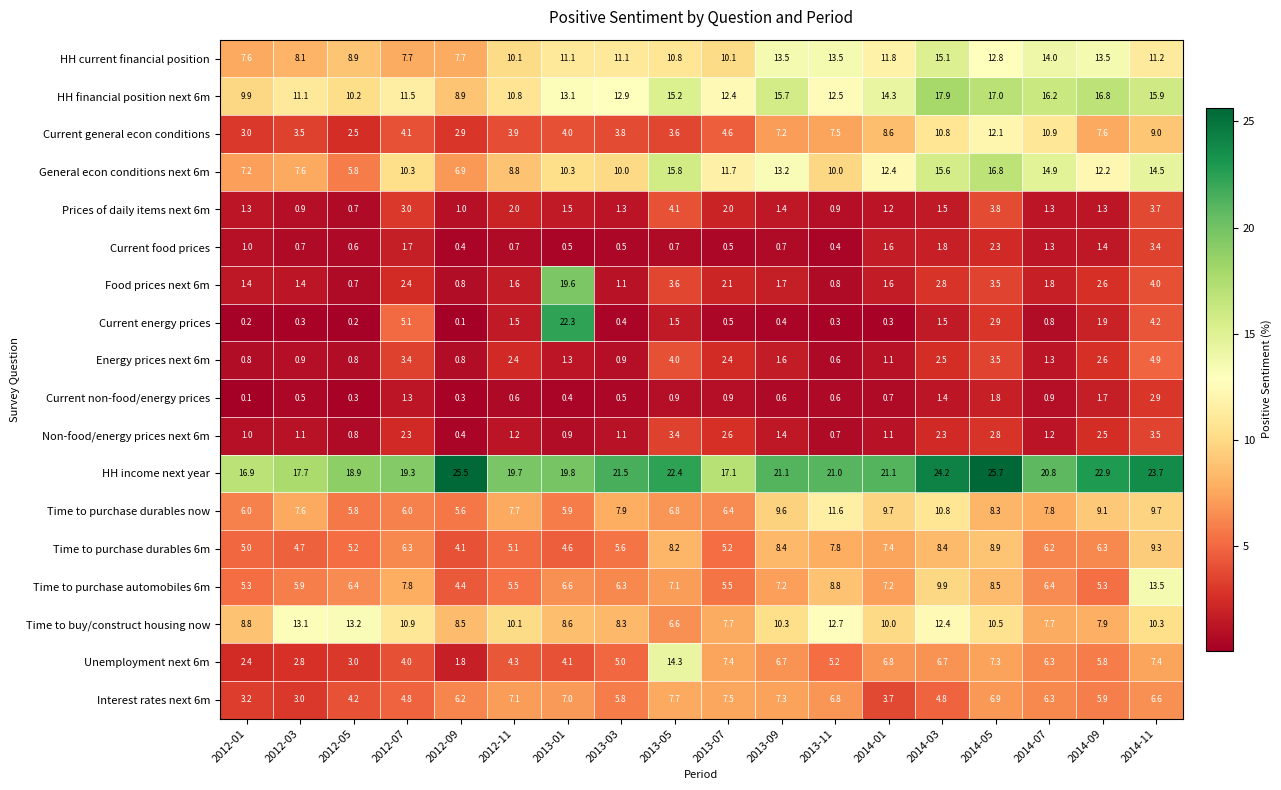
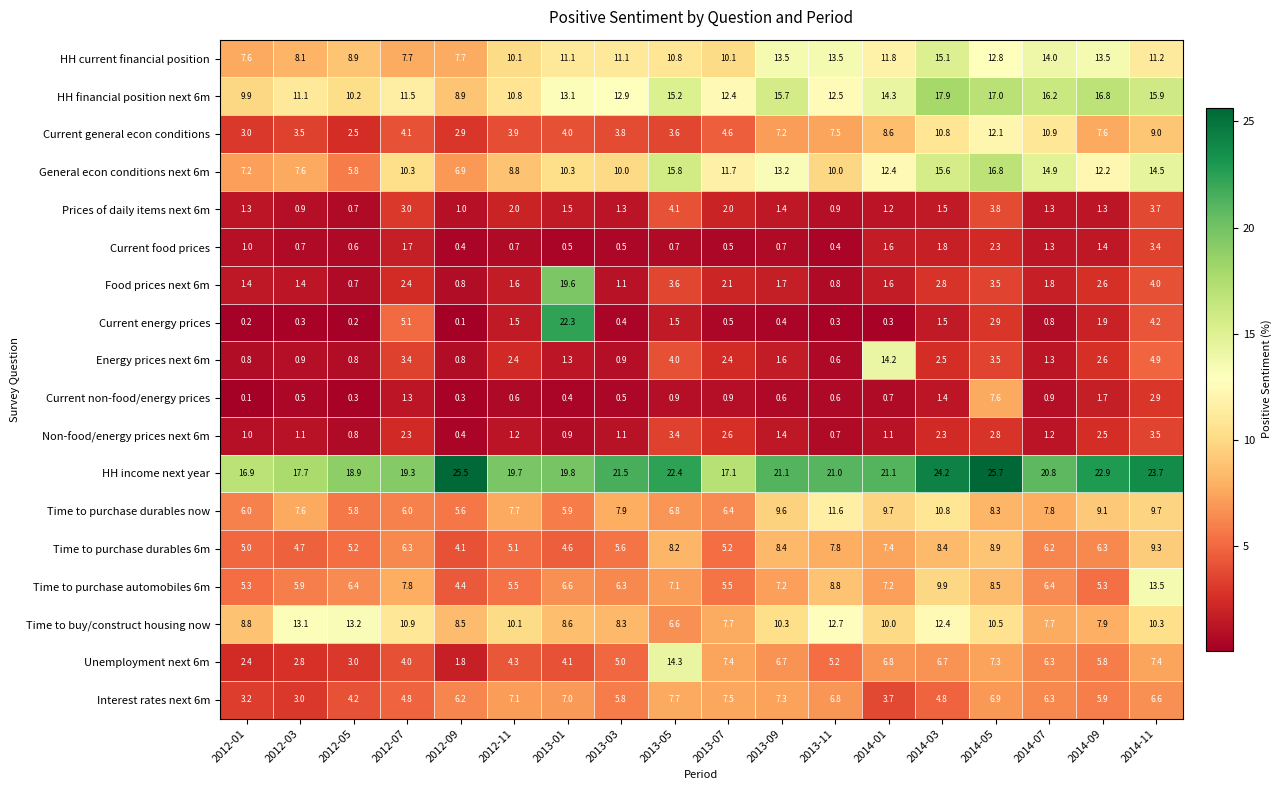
  {
    "Energy prices next 6m": {
      "2012-01": 0.8,
      "2012-03": 0.9,
      "2012-05": 0.8,
      "2012-07": 3.4,
      "2012-09": 0.8,
      "2012-11": 2.4,
      "2013-01": 1.3,
      "2013-03": 0.9,
      "2013-05": 4.0,
      "2013-07": 2.4,
      "2013-09": 1.6,
      "2013-11": 0.6,
-     "2014-01": 1.1,
+     "2014-01": 14.2,
      "2014-03": 2.5,
      "2014-05": 3.5,
      "2014-07": 1.3,
      "2014-09": 2.6,
      "2014-11": 4.9
    },
    "Current non-food/energy prices": {
      "2012-01": 0.1,
      "2012-03": 0.5,
      "2012-05": 0.3,
      "2012-07": 1.3,
      "2012-09": 0.3,
      "2012-11": 0.6,
      "2013-01": 0.4,
      "2013-03": 0.5,
      "2013-05": 0.9,
      "2013-07": 0.9,
      "2013-09": 0.6,
      "2013-11": 0.6,
      "2014-01": 0.7,
      "2014-03": 1.4,
-     "2014-05": 1.8,
+     "2014-05": 7.6,
      "2014-07": 0.9,
      "2014-09": 1.7,
      "2014-11": 2.9
    }
  }
